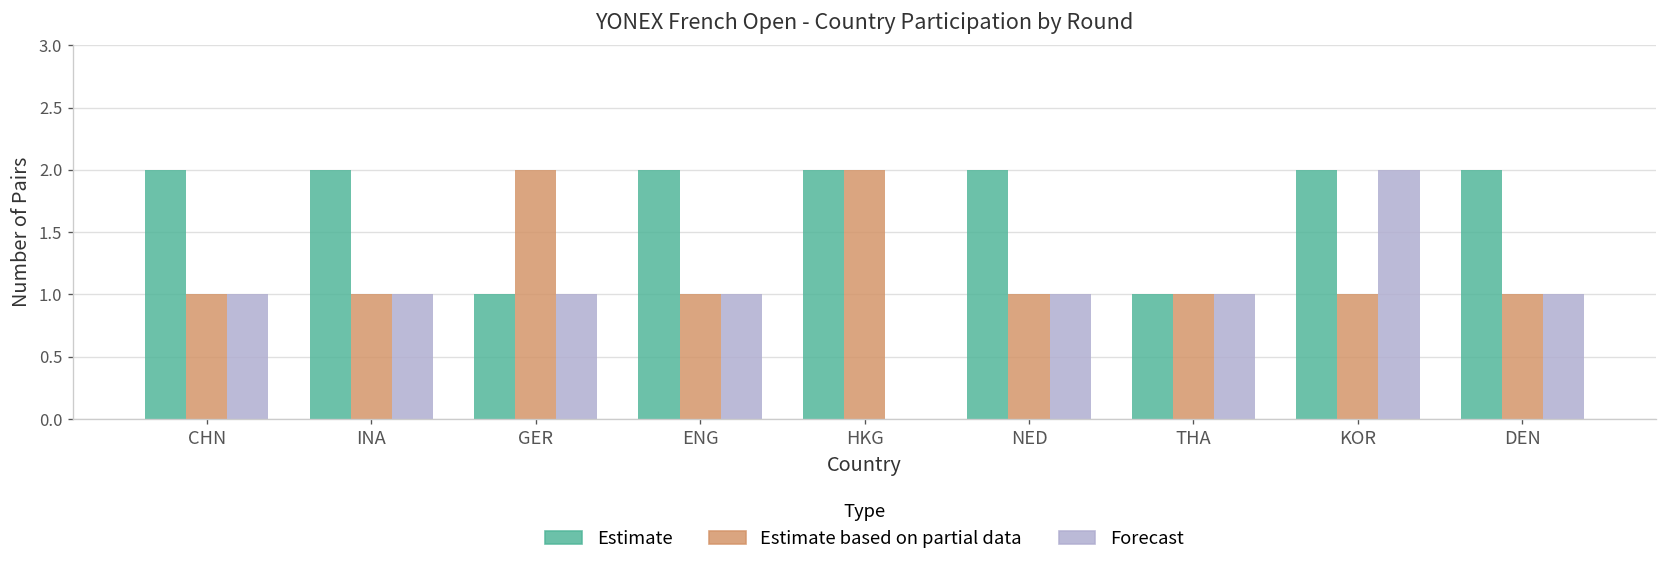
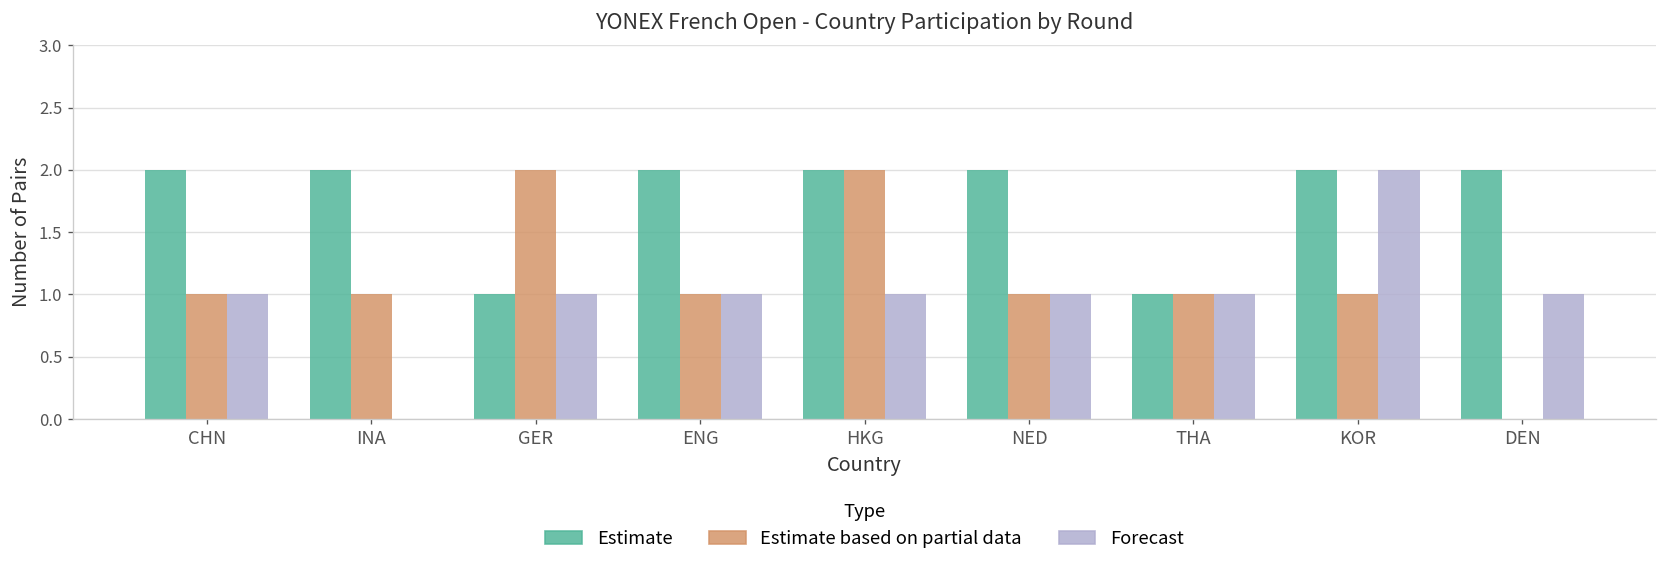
  {
    "Estimate": {
      "CHN": 2,
      "INA": 2,
      "GER": 1,
      "ENG": 2,
      "HKG": 2,
      "NED": 2,
      "THA": 1,
      "KOR": 2,
      "DEN": 2
    },
    "Estimate based on partial data": {
      "CHN": 1,
      "INA": 1,
      "GER": 2,
      "ENG": 1,
      "HKG": 2,
      "NED": 1,
      "THA": 1,
      "KOR": 1,
-     "DEN": 1
+     "DEN": 0
    },
    "Forecast": {
      "CHN": 1,
-     "INA": 1,
+     "INA": 0,
      "GER": 1,
      "ENG": 1,
-     "HKG": 0,
+     "HKG": 1,
      "NED": 1,
      "THA": 1,
      "KOR": 2,
      "DEN": 1
    }
  }
